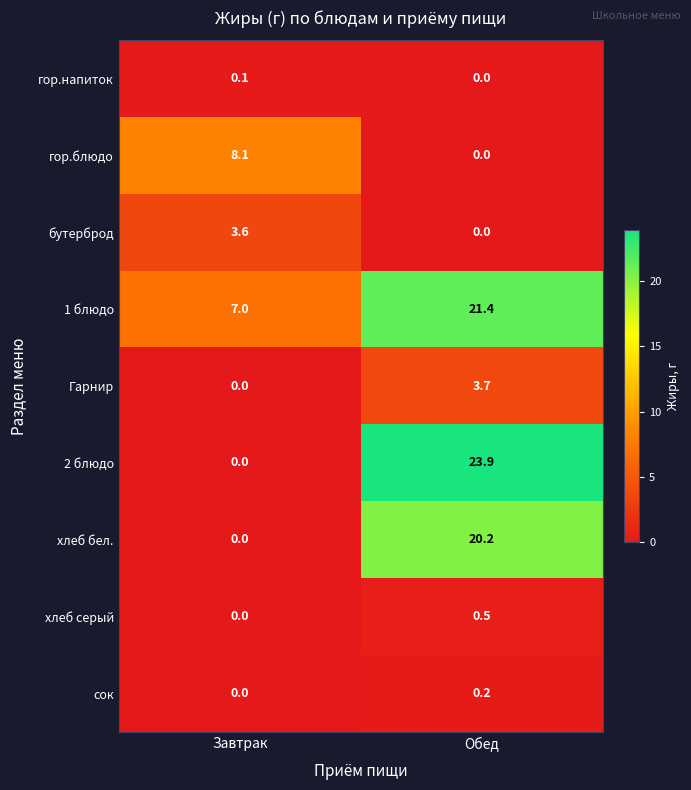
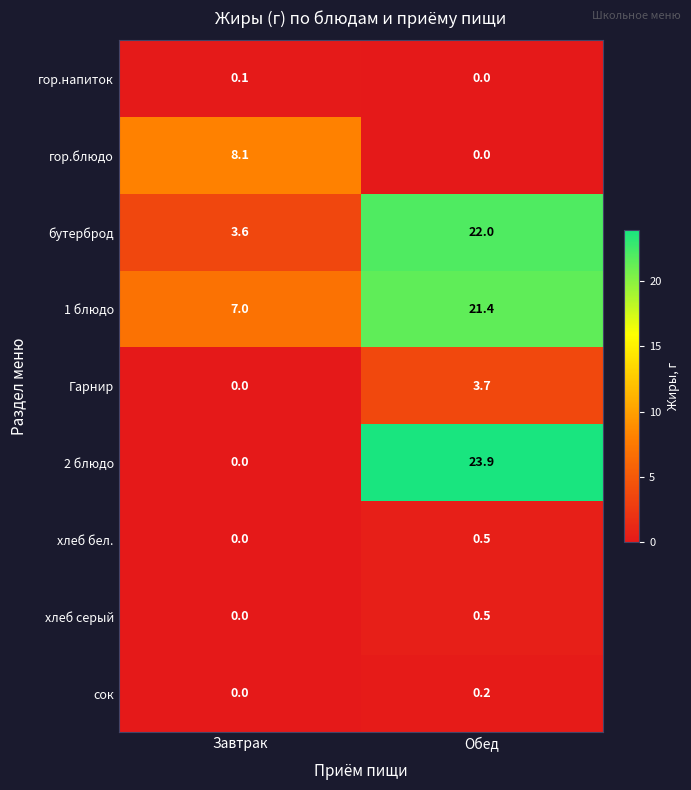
  {
    "гор.напиток": {
      "Завтрак": 0.1,
      "Обед": 0.0
    },
    "гор.блюдо": {
      "Завтрак": 8.1,
      "Обед": 0.0
    },
    "бутерброд": {
      "Завтрак": 3.6,
-     "Обед": 0.0
+     "Обед": 22.0
    },
    "1 блюдо": {
      "Завтрак": 7.0,
      "Обед": 21.4
    },
    "Гарнир": {
      "Завтрак": 0.0,
      "Обед": 3.7
    },
    "2 блюдо": {
      "Завтрак": 0.0,
      "Обед": 23.9
    },
    "хлеб бел.": {
      "Завтрак": 0.0,
-     "Обед": 20.2
+     "Обед": 0.5
    },
    "хлеб серый": {
      "Завтрак": 0.0,
      "Обед": 0.5
    },
    "сок": {
      "Завтрак": 0.0,
      "Обед": 0.2
    }
  }
